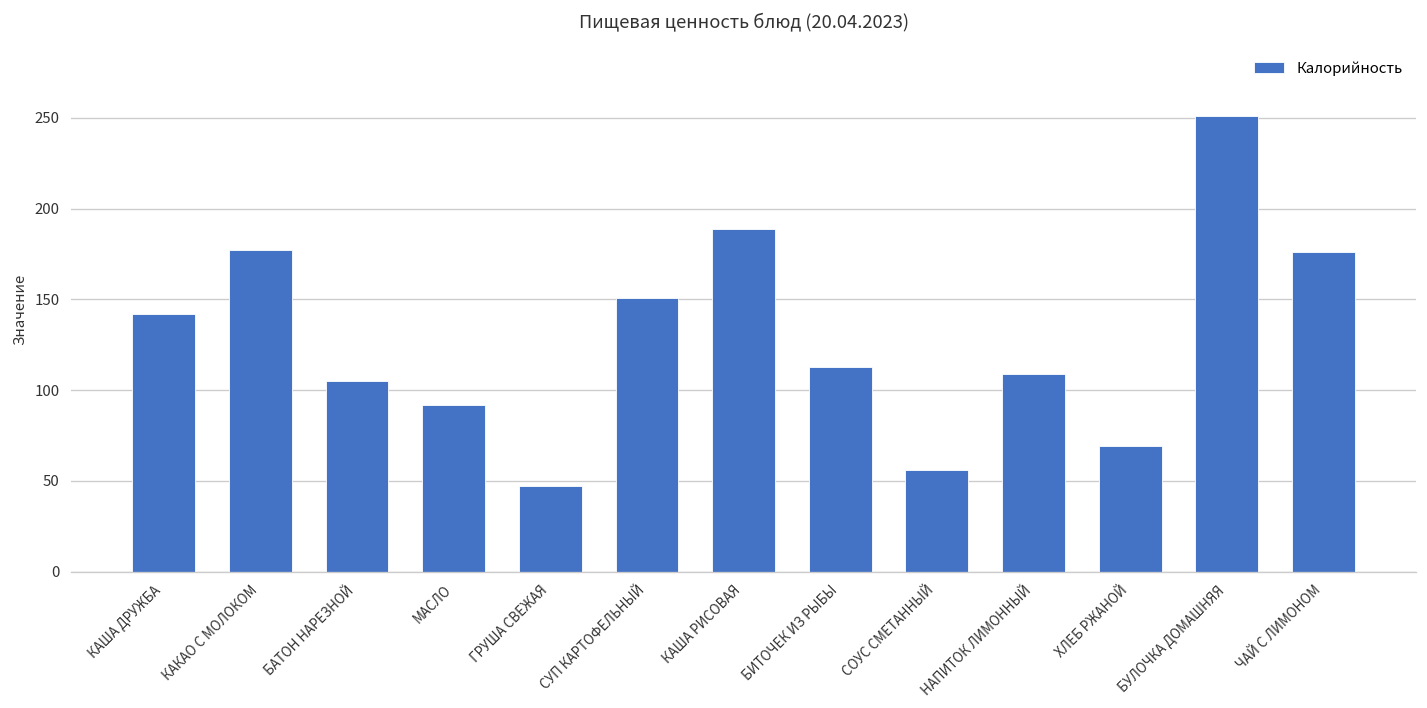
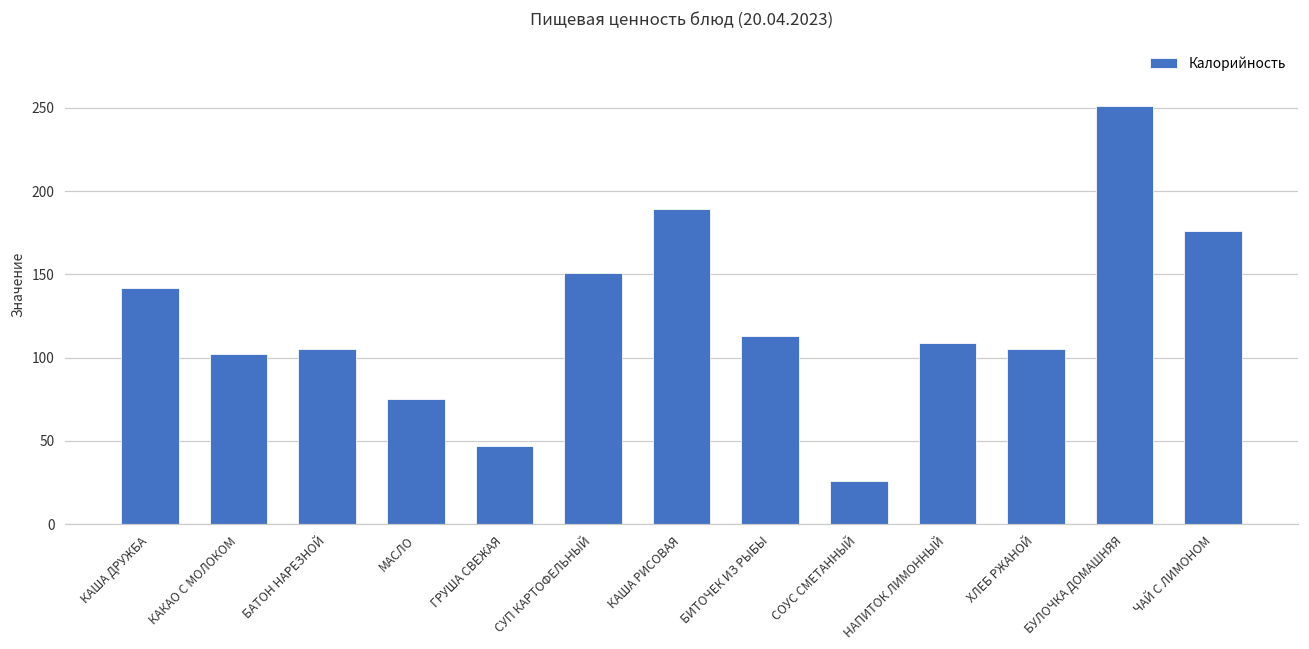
  {
    "КАША ДРУЖБА": 142,
-   "КАКАО С МОЛОКОМ": 177,
+   "КАКАО С МОЛОКОМ": 102,
    "БАТОН НАРЕЗНОЙ": 105,
-   "МАСЛО": 92,
+   "МАСЛО": 75,
    "ГРУША СВЕЖАЯ": 47,
    "СУП КАРТОФЕЛЬНЫЙ": 151,
    "КАША РИСОВАЯ": 189,
    "БИТОЧЕК ИЗ РЫБЫ": 113,
-   "СОУС СМЕТАННЫЙ": 56,
+   "СОУС СМЕТАННЫЙ": 26,
    "НАПИТОК ЛИМОННЫЙ": 109,
-   "ХЛЕБ РЖАНОЙ": 69,
+   "ХЛЕБ РЖАНОЙ": 105,
    "БУЛОЧКА ДОМАШНЯЯ": 251,
    "ЧАЙ С ЛИМОНОМ": 176
  }
